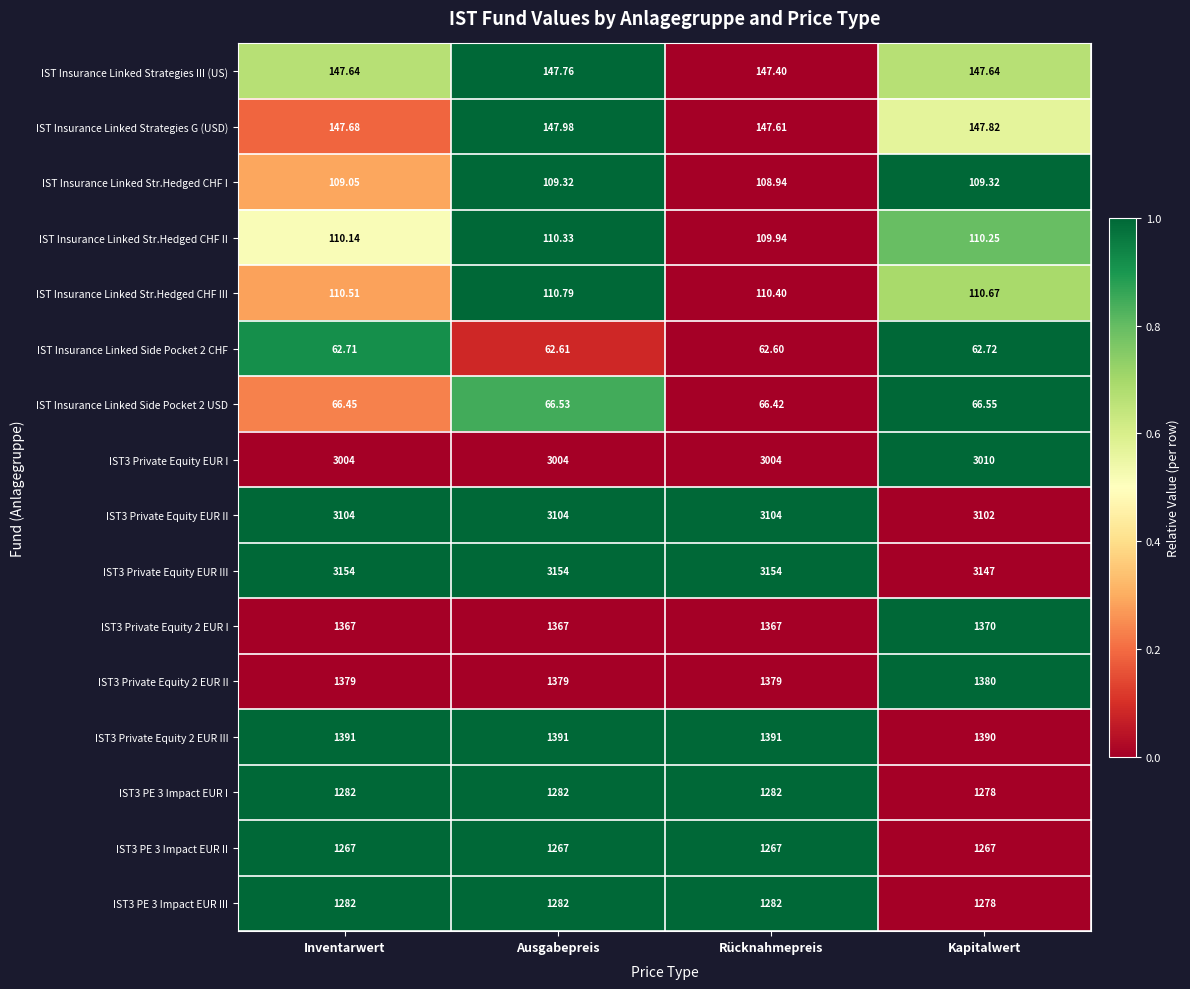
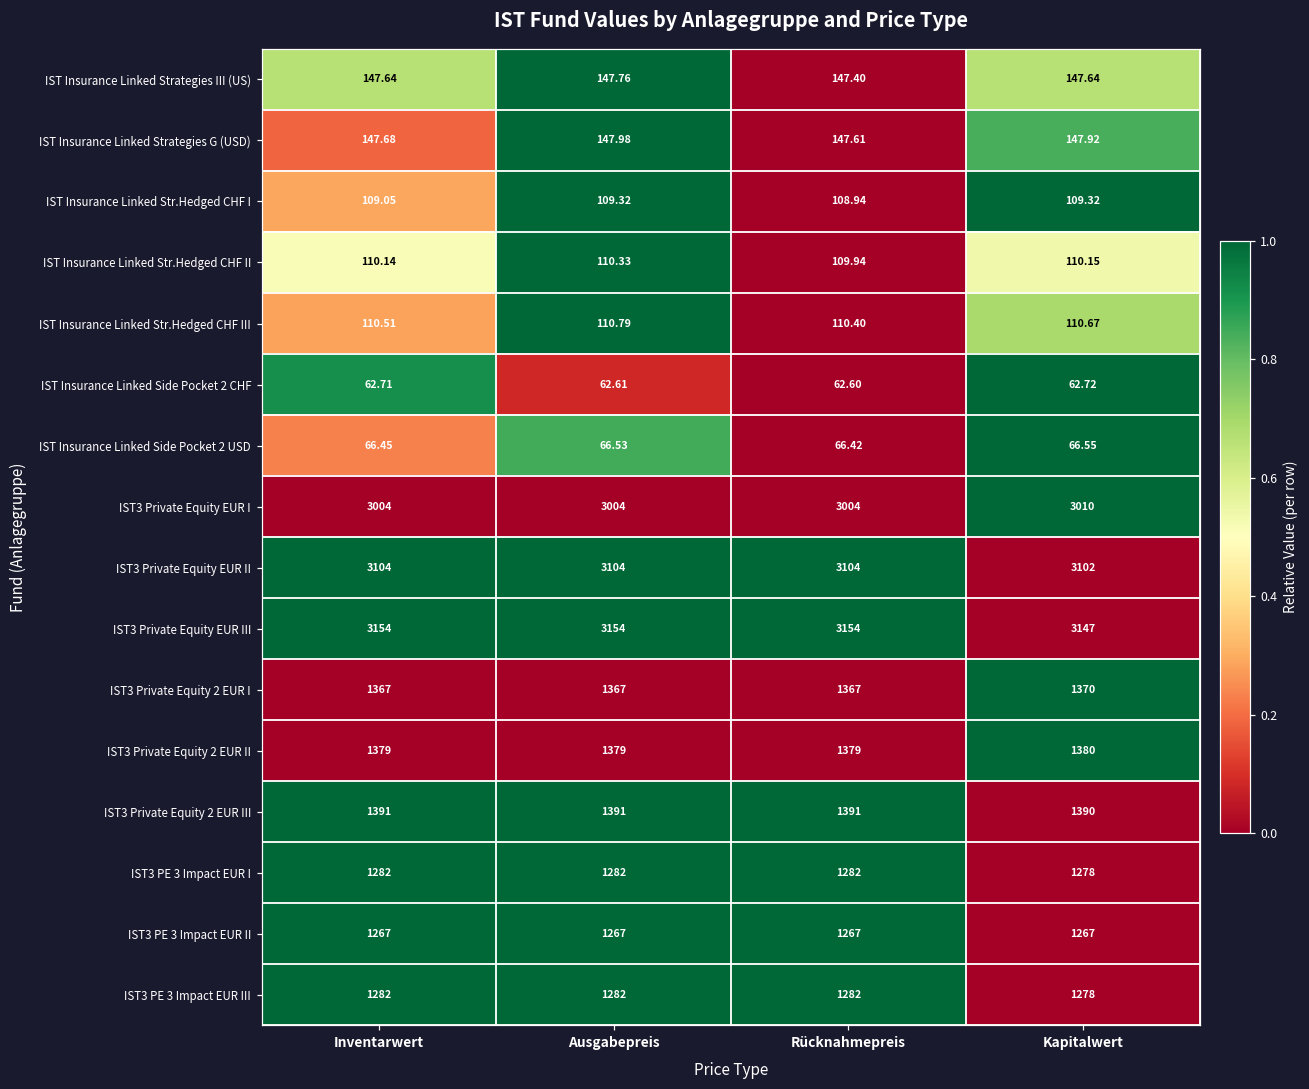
  {
    "IST Insurance Linked Strategies III (US)": {
      "Inventarwert": 147.64,
      "Ausgabepreis": 147.76,
      "Rücknahmepreis": 147.40,
      "Kapitalwert": 147.64
    },
    "IST Insurance Linked Strategies G (USD)": {
      "Inventarwert": 147.68,
      "Ausgabepreis": 147.98,
      "Rücknahmepreis": 147.61,
-     "Kapitalwert": 147.82
+     "Kapitalwert": 147.92
    },
    "IST Insurance Linked Str.Hedged CHF I": {
      "Inventarwert": 109.05,
      "Ausgabepreis": 109.32,
      "Rücknahmepreis": 108.94,
      "Kapitalwert": 109.32
    },
    "IST Insurance Linked Str.Hedged CHF II": {
      "Inventarwert": 110.14,
      "Ausgabepreis": 110.33,
      "Rücknahmepreis": 109.94,
-     "Kapitalwert": 110.25
+     "Kapitalwert": 110.15
    },
    "IST Insurance Linked Str.Hedged CHF III": {
      "Inventarwert": 110.51,
      "Ausgabepreis": 110.79,
      "Rücknahmepreis": 110.40,
      "Kapitalwert": 110.67
    },
    "IST Insurance Linked Side Pocket 2 CHF": {
      "Inventarwert": 62.71,
      "Ausgabepreis": 62.61,
      "Rücknahmepreis": 62.60,
      "Kapitalwert": 62.72
    },
    "IST Insurance Linked Side Pocket 2 USD": {
      "Inventarwert": 66.45,
      "Ausgabepreis": 66.53,
      "Rücknahmepreis": 66.42,
      "Kapitalwert": 66.55
    },
    "IST3 Private Equity EUR I": {
      "Inventarwert": 3004,
      "Ausgabepreis": 3004,
      "Rücknahmepreis": 3004,
      "Kapitalwert": 3010
    },
    "IST3 Private Equity EUR II": {
      "Inventarwert": 3104,
      "Ausgabepreis": 3104,
      "Rücknahmepreis": 3104,
      "Kapitalwert": 3102
    },
    "IST3 Private Equity EUR III": {
      "Inventarwert": 3154,
      "Ausgabepreis": 3154,
      "Rücknahmepreis": 3154,
      "Kapitalwert": 3147
    },
    "IST3 Private Equity 2 EUR I": {
      "Inventarwert": 1367,
      "Ausgabepreis": 1367,
      "Rücknahmepreis": 1367,
      "Kapitalwert": 1370
    },
    "IST3 Private Equity 2 EUR II": {
      "Inventarwert": 1379,
      "Ausgabepreis": 1379,
      "Rücknahmepreis": 1379,
      "Kapitalwert": 1380
    },
    "IST3 Private Equity 2 EUR III": {
      "Inventarwert": 1391,
      "Ausgabepreis": 1391,
      "Rücknahmepreis": 1391,
      "Kapitalwert": 1390
    },
    "IST3 PE 3 Impact EUR I": {
      "Inventarwert": 1282,
      "Ausgabepreis": 1282,
      "Rücknahmepreis": 1282,
      "Kapitalwert": 1278
    },
    "IST3 PE 3 Impact EUR II": {
      "Inventarwert": 1267,
      "Ausgabepreis": 1267,
      "Rücknahmepreis": 1267,
      "Kapitalwert": 1267
    },
    "IST3 PE 3 Impact EUR III": {
      "Inventarwert": 1282,
      "Ausgabepreis": 1282,
      "Rücknahmepreis": 1282,
      "Kapitalwert": 1278
    }
  }
